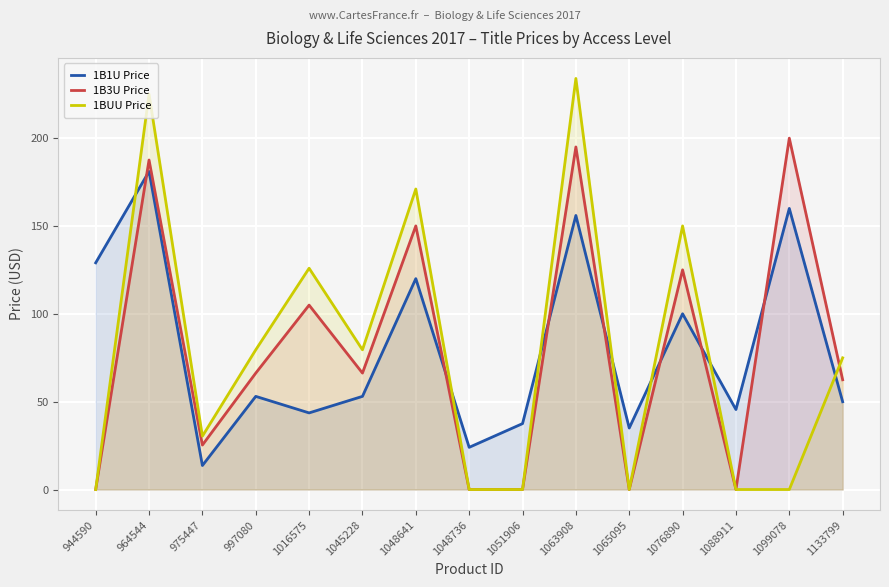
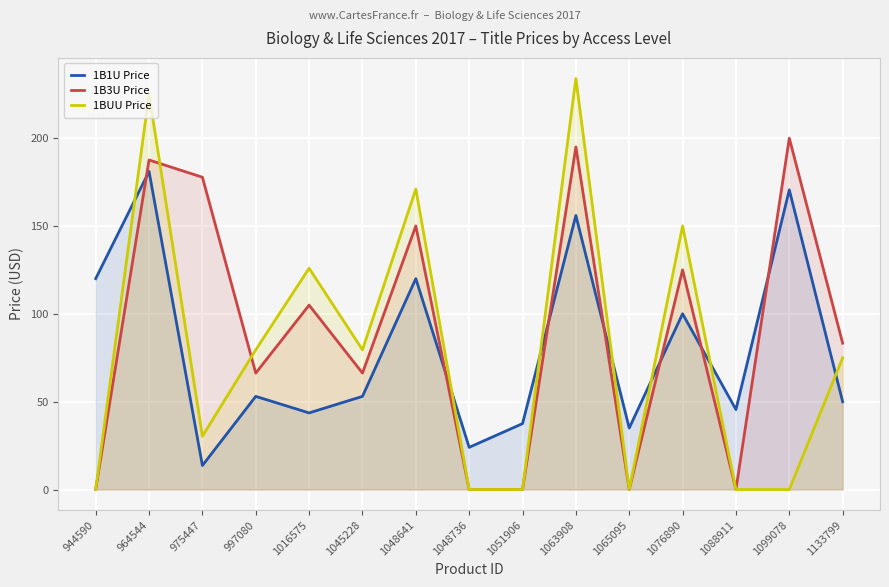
  {
    "1B1U Price": {
-     "944590": 129,
+     "944590": 120,
      "964544": 181,
      "975447": 14,
      "997080": 53,
      "1016575": 44,
      "1045228": 53,
      "1048641": 120,
      "1048736": 24,
      "1051906": 38,
      "1063908": 156,
      "1065095": 35,
      "1076890": 100,
      "1088911": 46,
-     "1099078": 160,
+     "1099078": 171,
      "1133799": 50
    },
    "1B3U Price": {
      "964544": 188,
-     "975447": 25,
+     "975447": 178,
      "997080": 66,
      "1016575": 105,
      "1045228": 66,
      "1048641": 150,
      "1063908": 195,
      "1076890": 125,
      "1099078": 200,
-     "1133799": 62
+     "1133799": 83
    },
    "1BUU Price": {
      "975447": 30,
      "997080": 80,
      "1016575": 126,
      "1045228": 80,
      "1048641": 171,
      "1063908": 234,
      "1076890": 150,
      "1099078": 0,
      "1133799": 75
    }
  }
